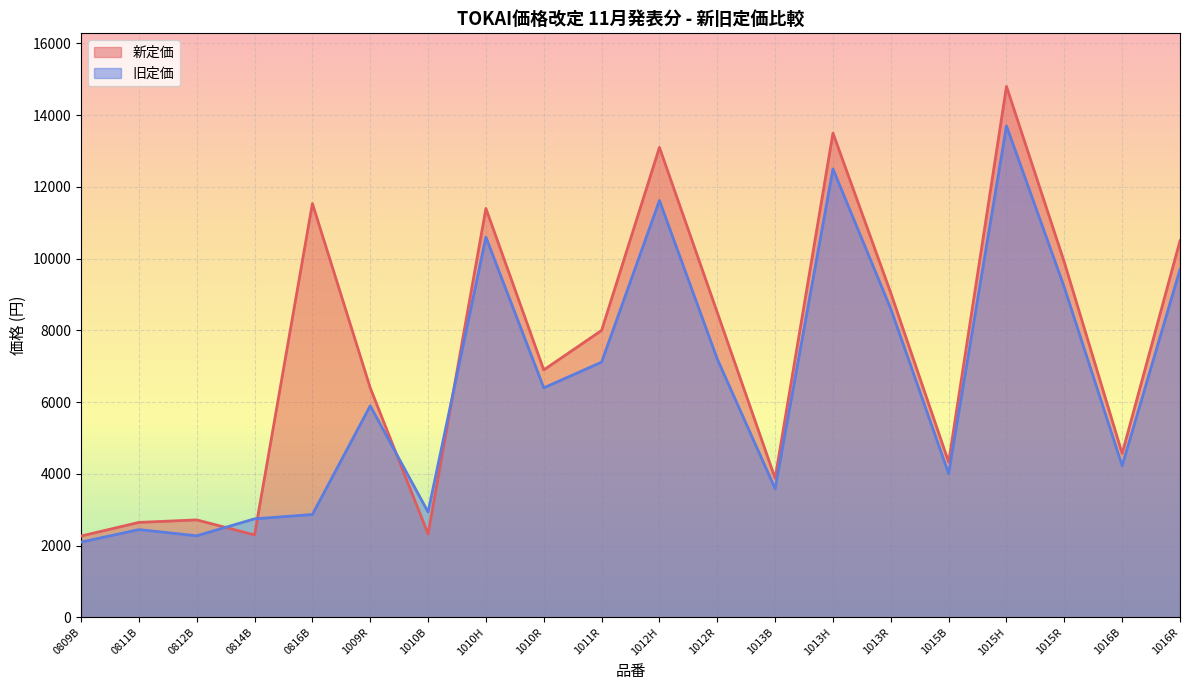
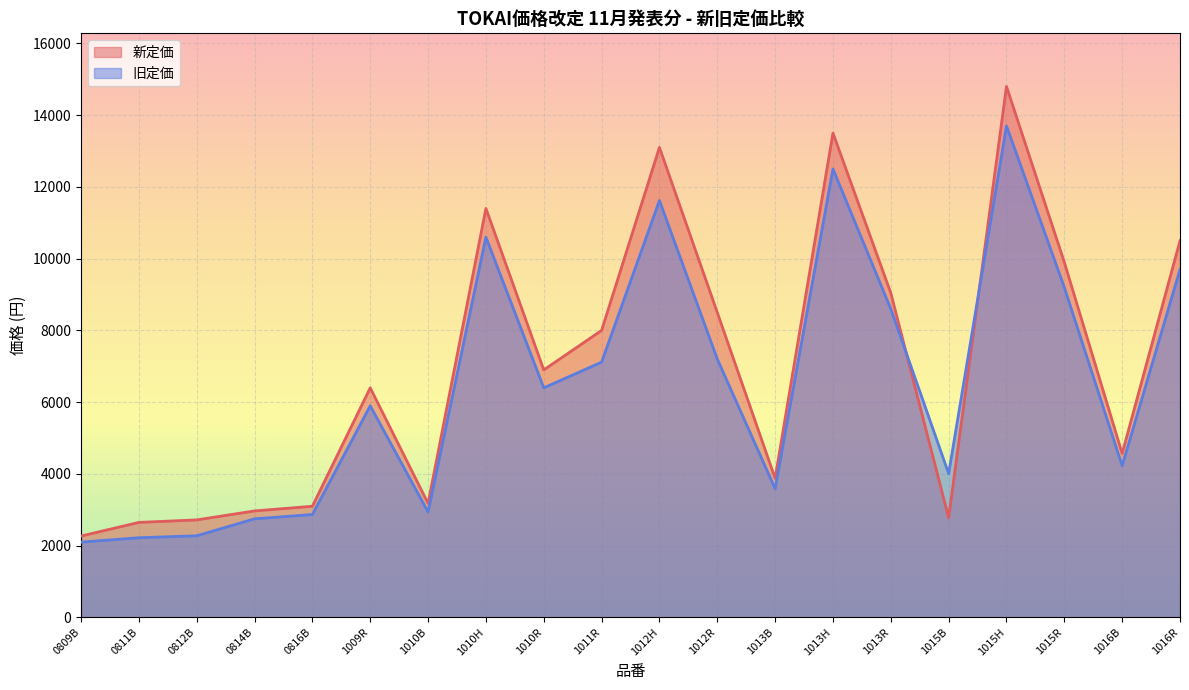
  {
    "新定価": {
      "0809B": 2300,
      "0811B": 2700,
      "0812B": 2700,
-     "0814B": 2300,
-     "0816B": 11500,
+     "0814B": 3000,
+     "0816B": 3100,
      "1009R": 6400,
-     "1010B": 2300,
+     "1010B": 3200,
      "1010H": 11400,
      "1010R": 6900,
      "1011R": 8000,
      "1012H": 13100,
      "1012R": 8500,
      "1013B": 3900,
      "1013H": 13500,
      "1013R": 9000,
-     "1015B": 4300,
+     "1015B": 2800,
      "1015H": 14800,
      "1015R": 9900,
      "1016B": 4600,
      "1016R": 10500
    },
    "旧定価": {
      "0809B": 2100,
-     "0811B": 2500,
+     "0811B": 2200,
      "0812B": 2300,
      "0814B": 2800,
      "0816B": 2900,
      "1009R": 5900,
      "1010B": 2900,
      "1010H": 10600,
      "1010R": 6400,
      "1011R": 7100,
      "1012H": 11600,
      "1012R": 7200,
      "1013B": 3600,
      "1013H": 12500,
      "1013R": 8600,
      "1015B": 4000,
      "1015H": 13700,
      "1015R": 9200,
      "1016B": 4200,
      "1016R": 9700
    }
  }
